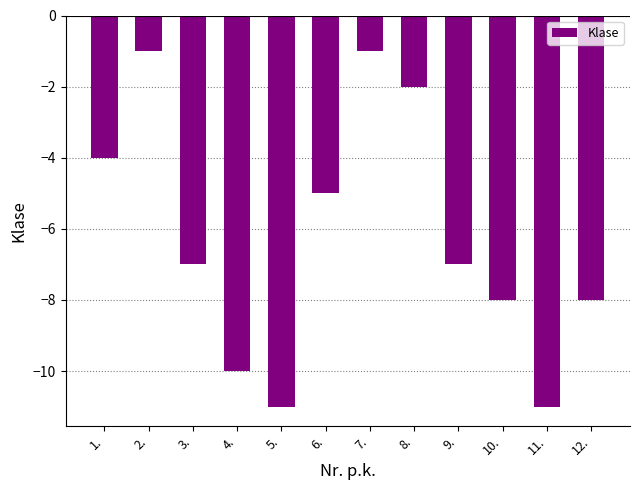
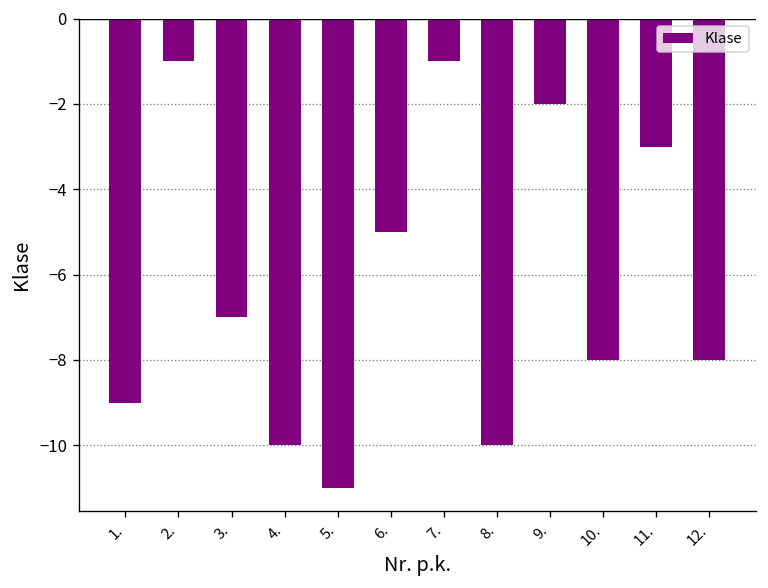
  {
-   "1.": -4.0,
+   "1.": -9.0,
    "2.": -1.0,
    "3.": -7.0,
    "4.": -10.0,
    "5.": -11.0,
    "6.": -5.0,
    "7.": -1.0,
-   "8.": -2.0,
-   "9.": -7.0,
+   "8.": -10.0,
+   "9.": -2.0,
    "10.": -8.0,
-   "11.": -11.0,
+   "11.": -3.0,
    "12.": -8.0
  }
